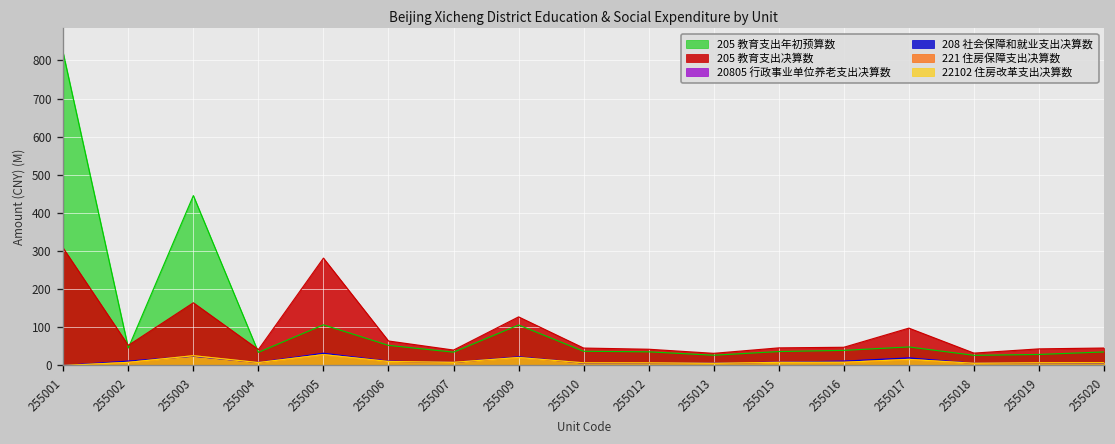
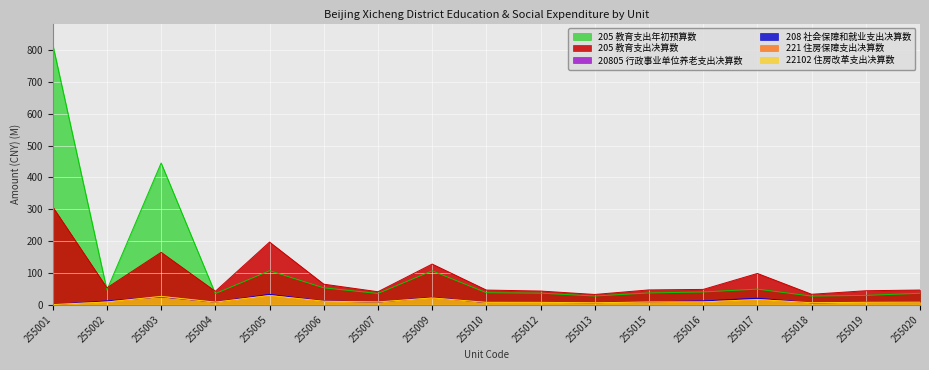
  {
    "205 教育支出年初预算数": {
      "255001": 820,
      "255003": 450,
      "255005": 110,
      "255006": 50,
      "255009": 110,
      "255010": 40,
      "255015": 40,
      "255016": 40,
      "255017": 50,
      "255019": 30,
      "255020": 40
    },
    "205 教育支出决算数": {
      "255001": 310,
      "255003": 160,
-     "255005": 280,
+     "255005": 200,
      "255006": 60,
      "255009": 130,
      "255010": 50,
      "255015": 50,
      "255016": 50,
      "255017": 100,
      "255019": 40,
      "255020": 50
    }
  }
